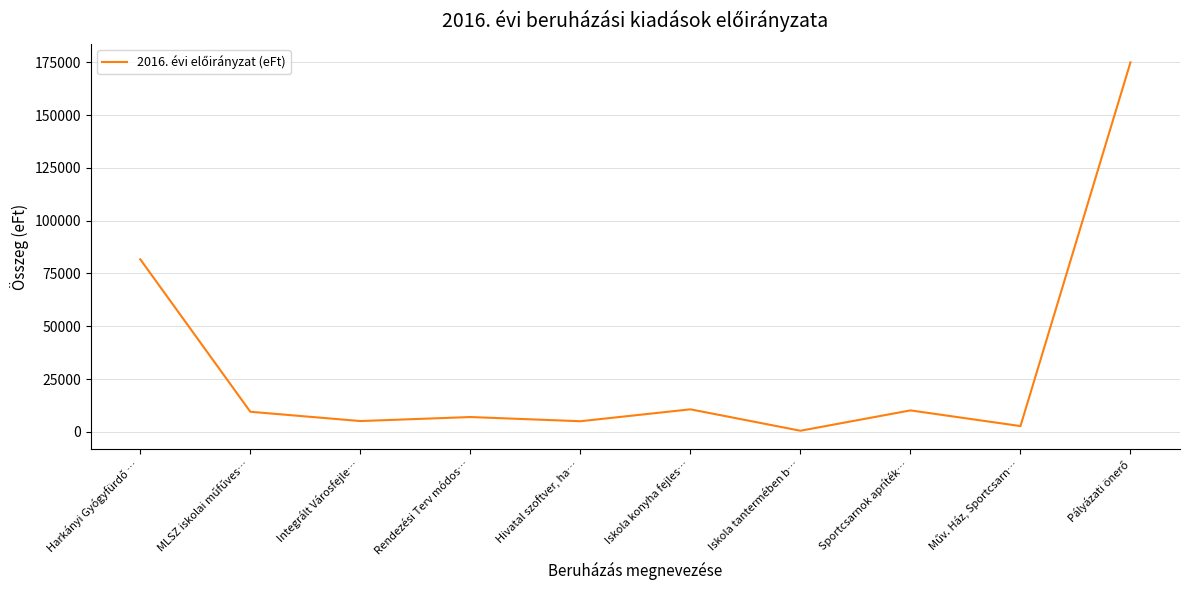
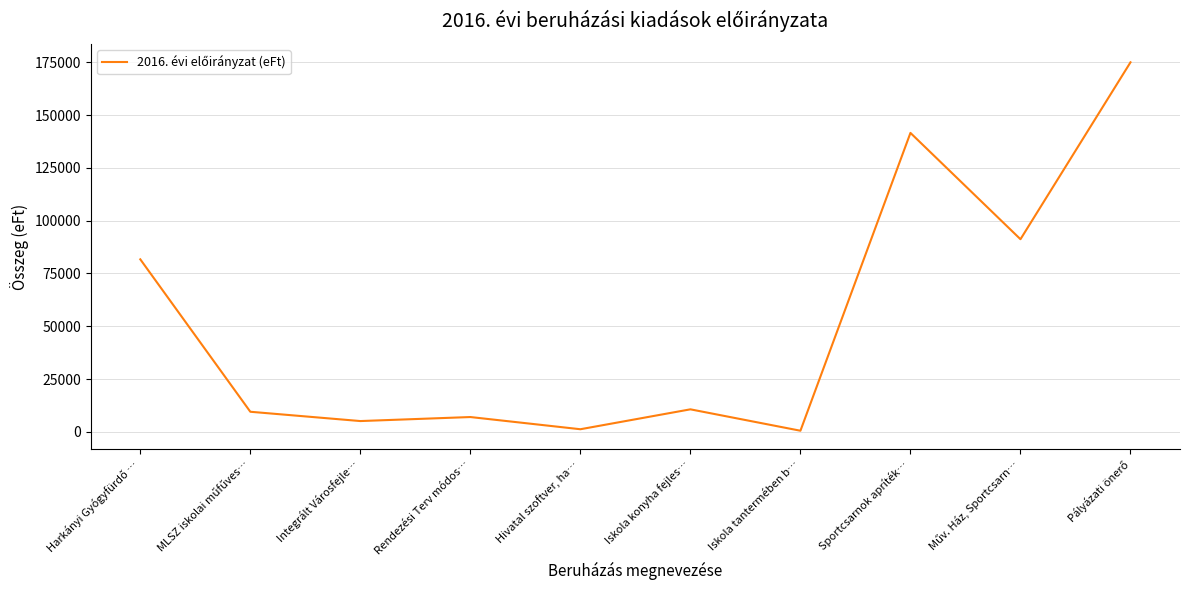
  {
    "Harkányi Gyógyfürdő …": 82000,
    "MLSZ iskolai műfűves…": 9000,
    "Integrált Városfejle…": 5000,
    "Rendezési Terv módos…": 7000,
-   "Hivatal szoftver, ha…": 5000,
+   "Hivatal szoftver, ha…": 1000,
    "Iskola konyha fejles…": 11000,
    "Iskola tantermében b…": 1000,
-   "Sportcsarnok apríték…": 10000,
-   "Műv. Ház, Sportcsarn…": 3000,
+   "Sportcsarnok apríték…": 142000,
+   "Műv. Ház, Sportcsarn…": 91000,
    "Pályázati önerő": 175000
  }
